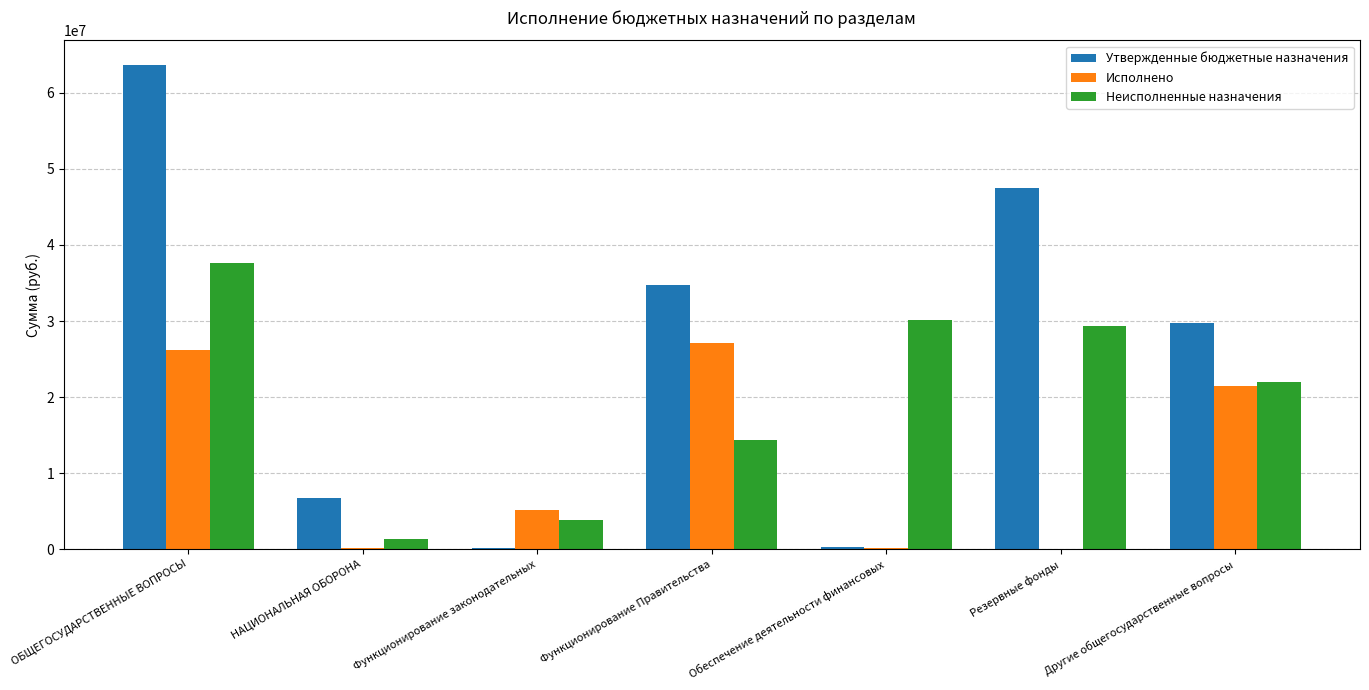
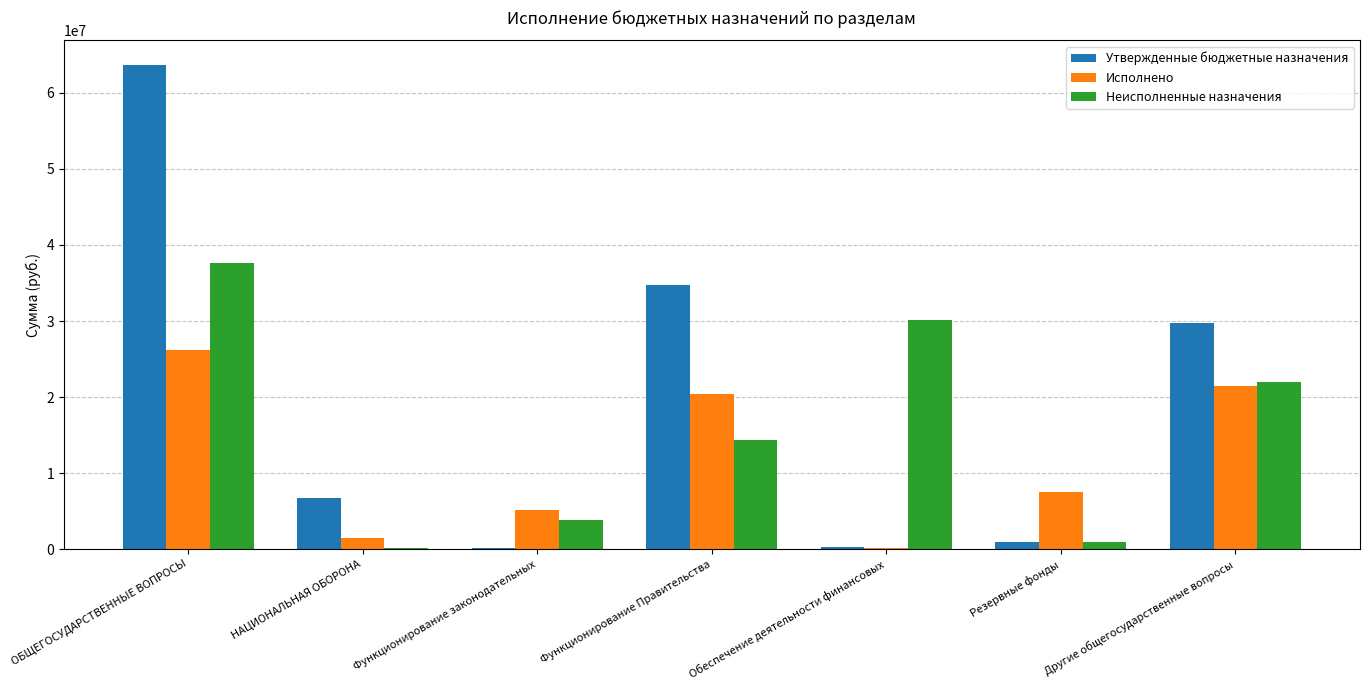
  {
    "Утвержденные бюджетные назначения": {
      "ОБЩЕГОСУДАРСТВЕННЫЕ ВОПРОСЫ": 64000000,
      "НАЦИОНАЛЬНАЯ ОБОРОНА": 7000000,
      "Функционирование Правительства": 35000000,
-     "Резервные фонды": 48000000,
+     "Резервные фонды": 1000000,
      "Другие общегосударственные вопросы": 30000000
    },
    "Исполнено": {
      "ОБЩЕГОСУДАРСТВЕННЫЕ ВОПРОСЫ": 26000000,
-     "НАЦИОНАЛЬНАЯ ОБОРОНА": 0,
+     "НАЦИОНАЛЬНАЯ ОБОРОНА": 1000000,
      "Функционирование законодательных": 5000000,
-     "Функционирование Правительства": 27000000,
-     "Резервные фонды": 0,
+     "Функционирование Правительства": 20000000,
+     "Резервные фонды": 8000000,
      "Другие общегосударственные вопросы": 21000000
    },
    "Неисполненные назначения": {
      "ОБЩЕГОСУДАРСТВЕННЫЕ ВОПРОСЫ": 38000000,
-     "НАЦИОНАЛЬНАЯ ОБОРОНА": 1000000,
+     "НАЦИОНАЛЬНАЯ ОБОРОНА": 0,
      "Функционирование законодательных": 4000000,
      "Функционирование Правительства": 14000000,
      "Обеспечение деятельности финансовых": 30000000,
-     "Резервные фонды": 29000000,
+     "Резервные фонды": 1000000,
      "Другие общегосударственные вопросы": 22000000
    }
  }
